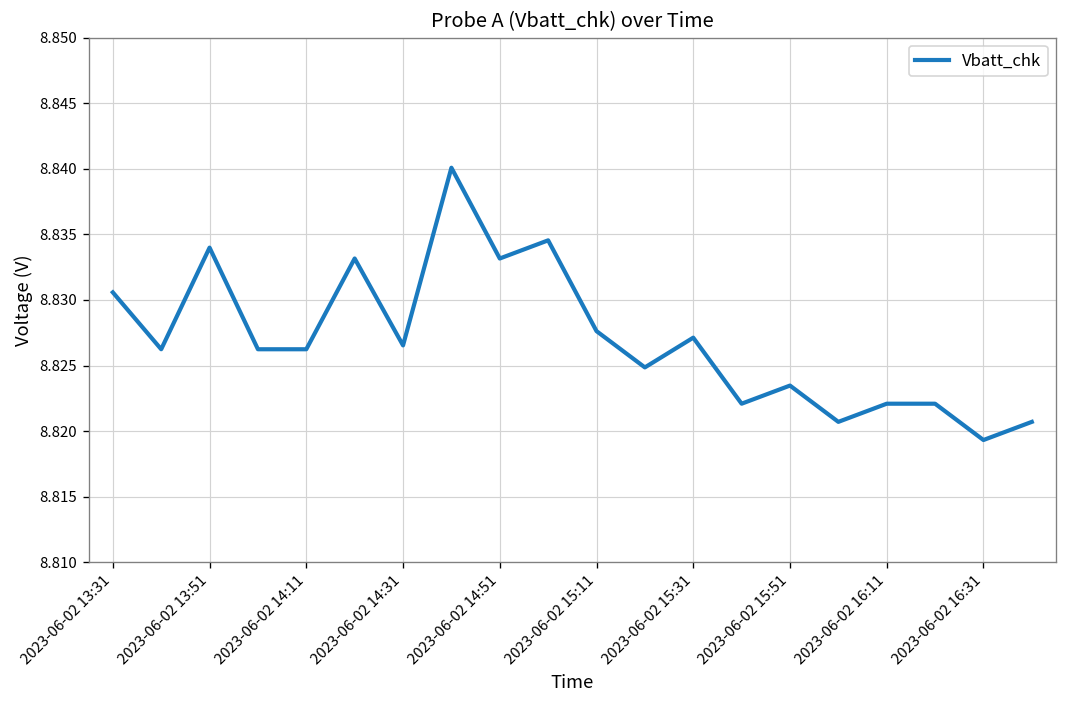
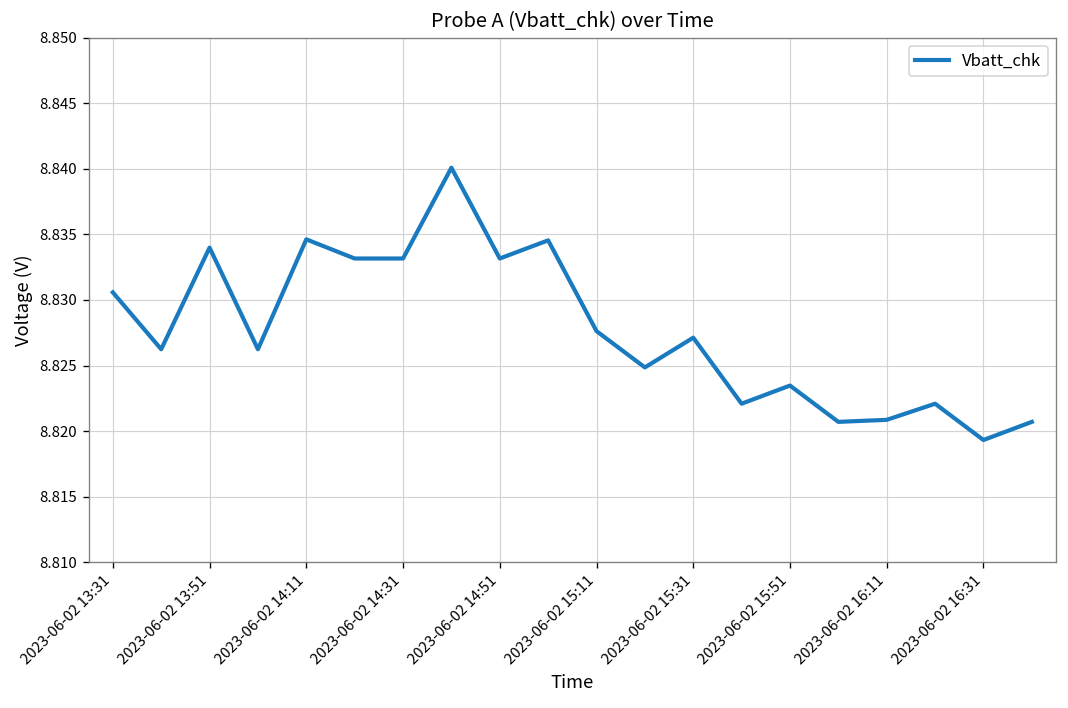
  {
    "2023-06-02 13:31": 8.8306,
    "2023-06-02 13:51": 8.8340,
-   "2023-06-02 14:11": 8.8262,
-   "2023-06-02 14:31": 8.8265,
+   "2023-06-02 14:11": 8.8346,
+   "2023-06-02 14:31": 8.8332,
    "2023-06-02 14:51": 8.8332,
    "2023-06-02 15:11": 8.8276,
    "2023-06-02 15:31": 8.8271,
    "2023-06-02 15:51": 8.8235,
-   "2023-06-02 16:11": 8.8221,
+   "2023-06-02 16:11": 8.8209,
    "2023-06-02 16:31": 8.8193
  }
